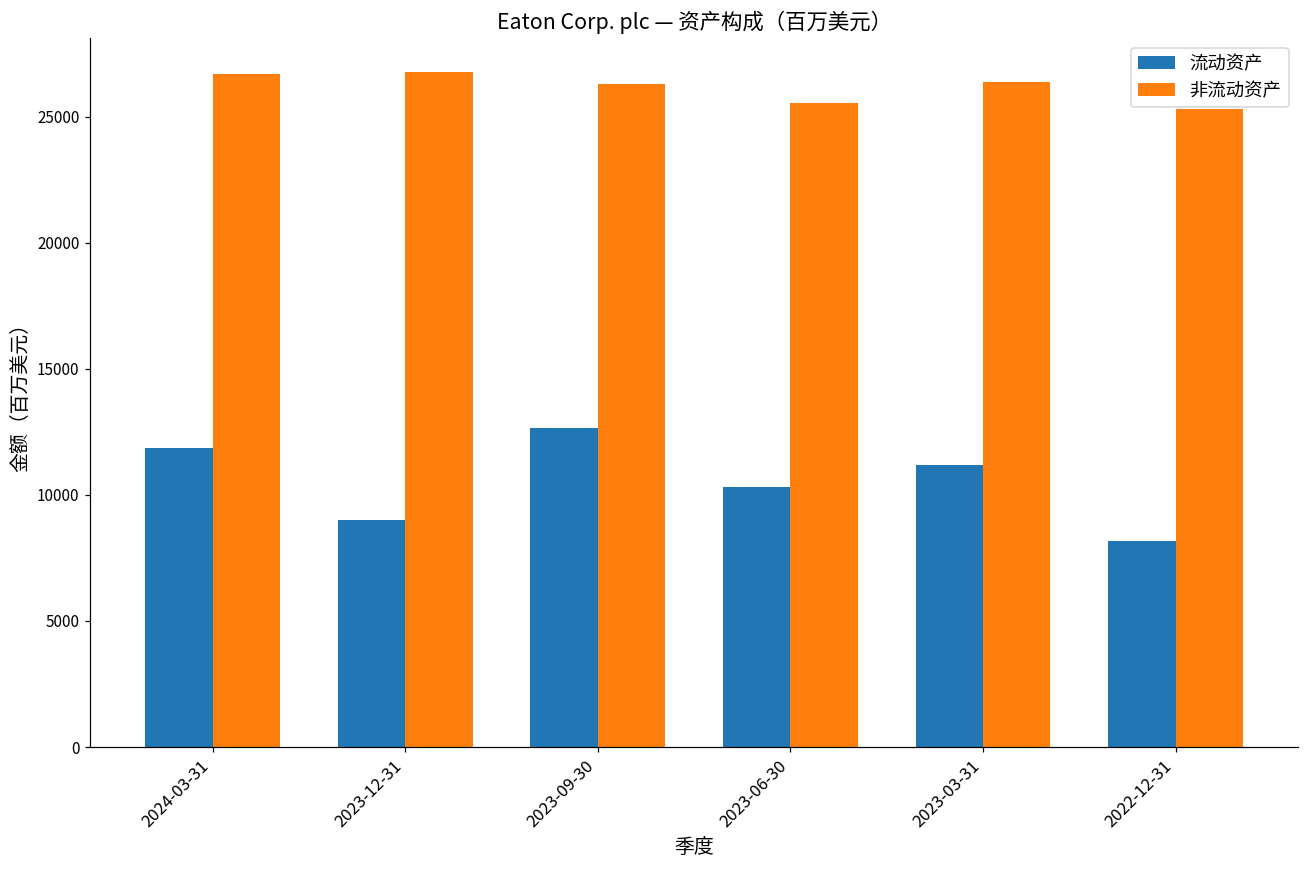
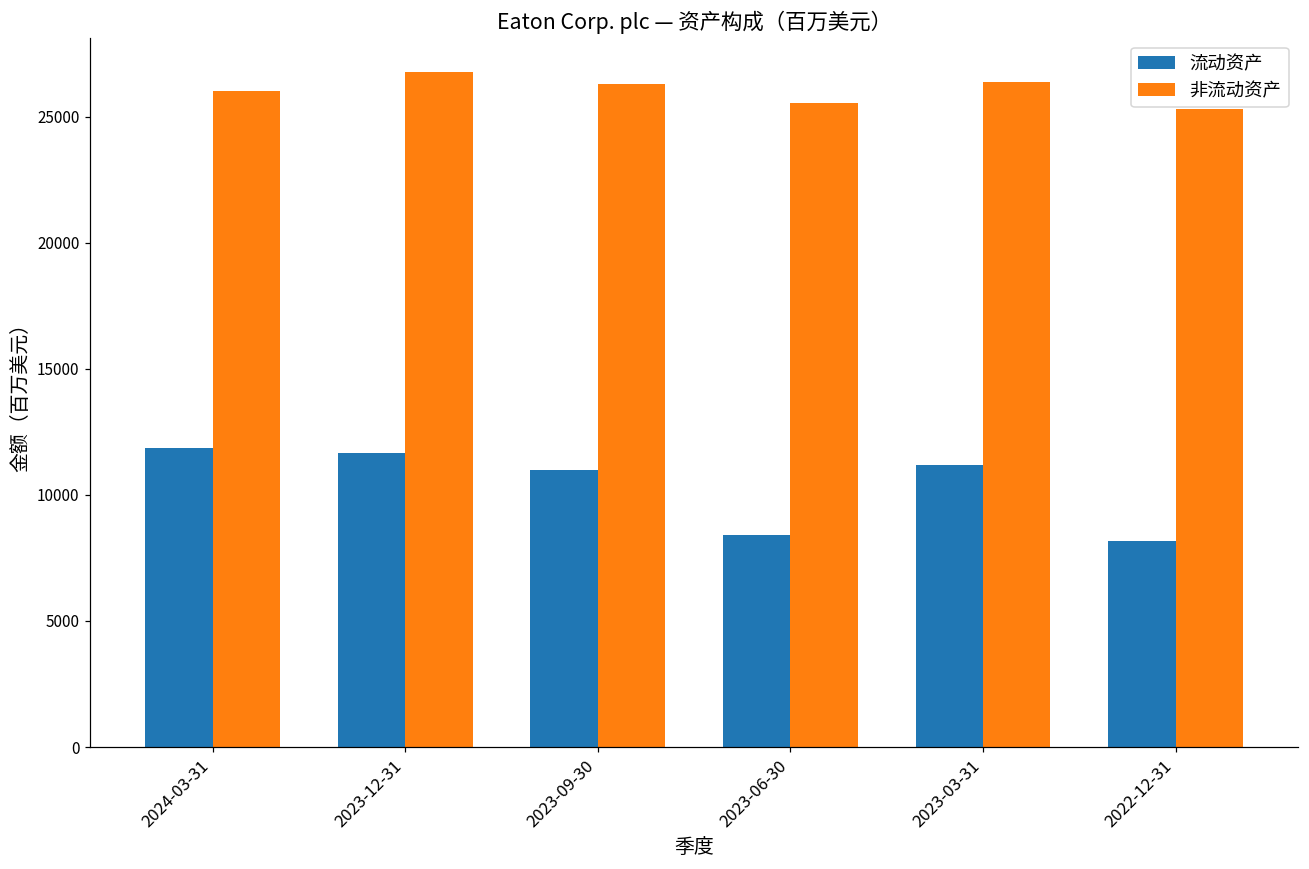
  {
    "流动资产": {
      "2024-03-31": 11900,
-     "2023-12-31": 9000,
-     "2023-09-30": 12700,
-     "2023-06-30": 10300,
+     "2023-12-31": 11700,
+     "2023-09-30": 11000,
+     "2023-06-30": 8400,
      "2023-03-31": 11200,
      "2022-12-31": 8200
    },
    "非流动资产": {
-     "2024-03-31": 26700,
+     "2024-03-31": 26000,
      "2023-12-31": 26800,
      "2023-09-30": 26300,
      "2023-06-30": 25500,
      "2023-03-31": 26400,
      "2022-12-31": 25300
    }
  }
